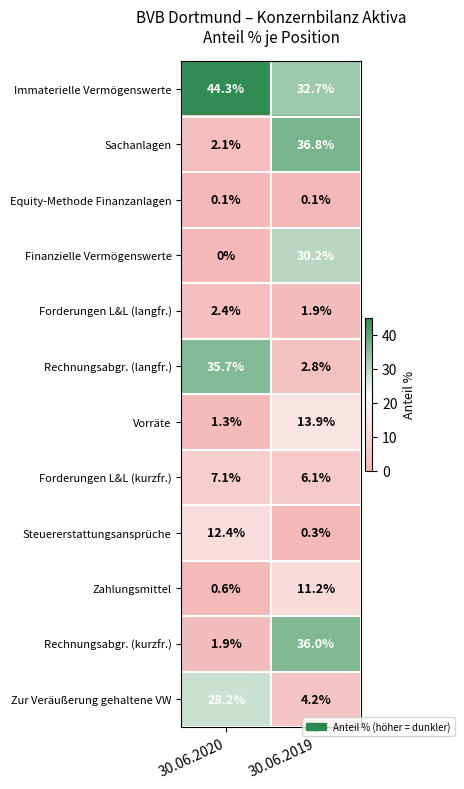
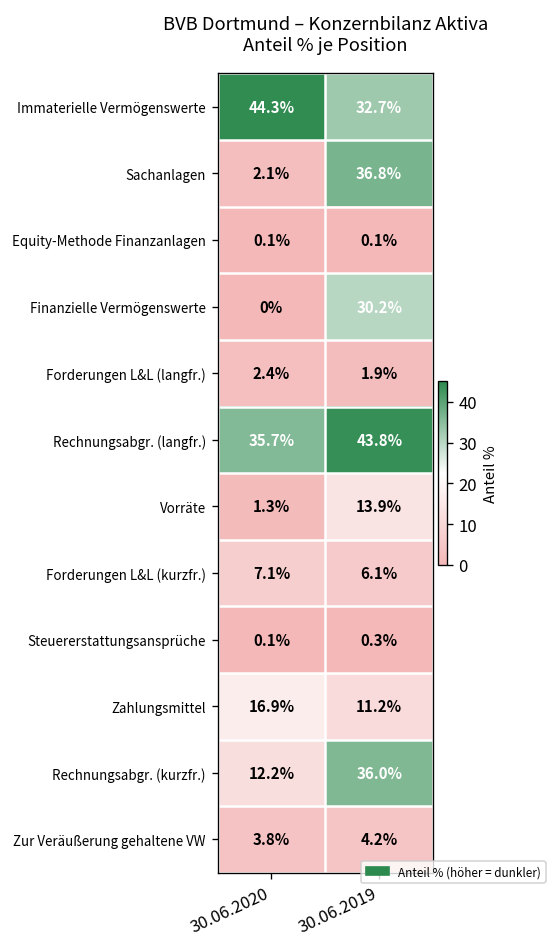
  {
    "Immaterielle Vermögenswerte": {
      "30.06.2020": "44.3%",
      "30.06.2019": "32.7%"
    },
    "Sachanlagen": {
      "30.06.2020": "2.1%",
      "30.06.2019": "36.8%"
    },
    "Equity-Methode Finanzanlagen": {
      "30.06.2020": "0.1%",
      "30.06.2019": "0.1%"
    },
    "Finanzielle Vermögenswerte": {
      "30.06.2020": "0%",
      "30.06.2019": "30.2%"
    },
    "Forderungen L&L (langfr.)": {
      "30.06.2020": "2.4%",
      "30.06.2019": "1.9%"
    },
    "Rechnungsabgr. (langfr.)": {
      "30.06.2020": "35.7%",
-     "30.06.2019": "2.8%"
+     "30.06.2019": "43.8%"
    },
    "Vorräte": {
      "30.06.2020": "1.3%",
      "30.06.2019": "13.9%"
    },
    "Forderungen L&L (kurzfr.)": {
      "30.06.2020": "7.1%",
      "30.06.2019": "6.1%"
    },
    "Steuererstattungsansprüche": {
-     "30.06.2020": "12.4%",
+     "30.06.2020": "0.1%",
      "30.06.2019": "0.3%"
    },
    "Zahlungsmittel": {
-     "30.06.2020": "0.6%",
+     "30.06.2020": "16.9%",
      "30.06.2019": "11.2%"
    },
    "Rechnungsabgr. (kurzfr.)": {
-     "30.06.2020": "1.9%",
+     "30.06.2020": "12.2%",
      "30.06.2019": "36.0%"
    },
    "Zur Veräußerung gehaltene VW": {
-     "30.06.2020": "28.2%",
+     "30.06.2020": "3.8%",
      "30.06.2019": "4.2%"
    }
  }
